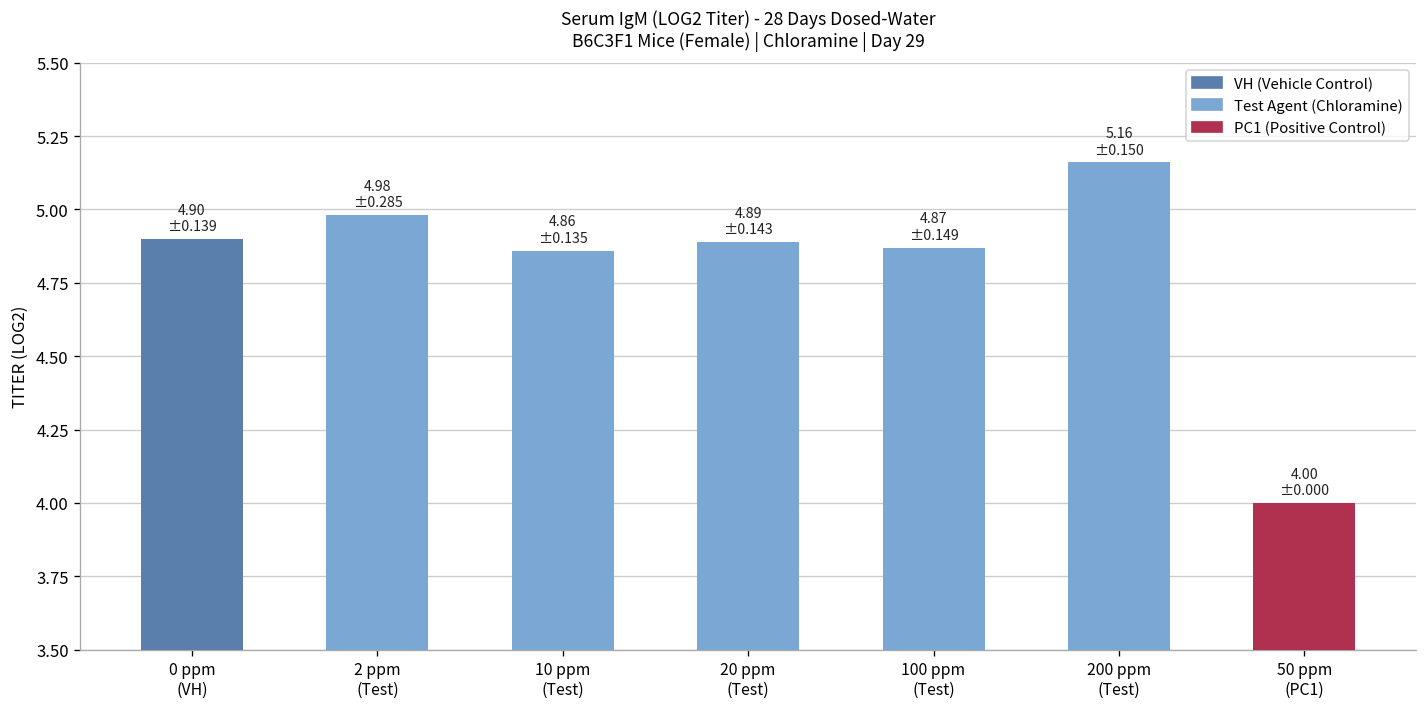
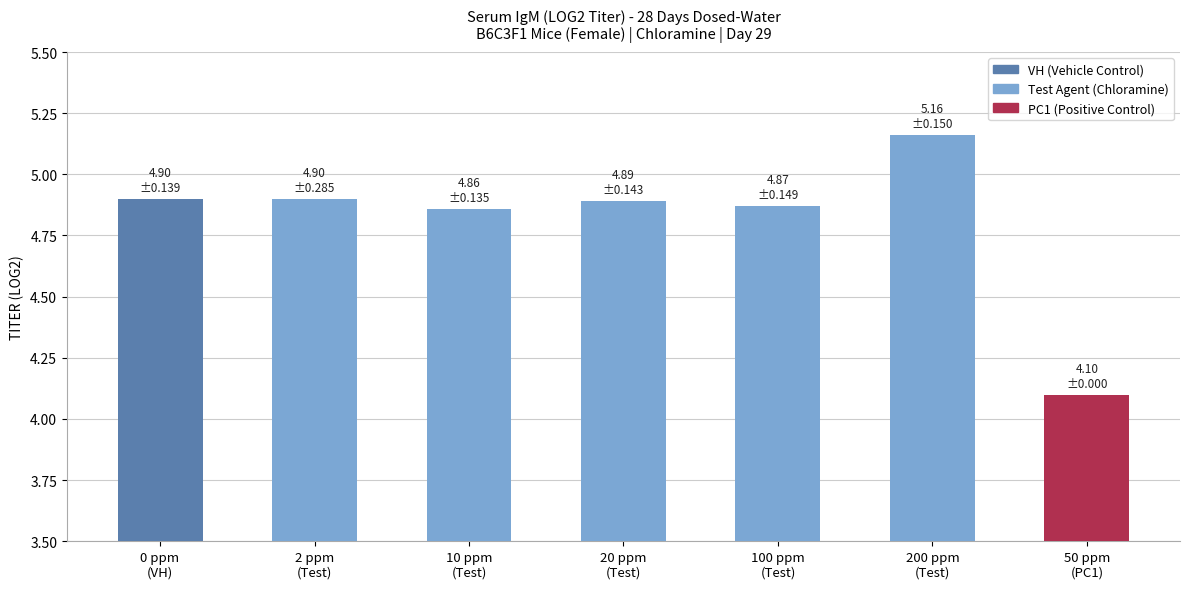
  {
    "0 ppm (VH)": 4.90,
-   "2 ppm (Test)": 4.98,
+   "2 ppm (Test)": 4.90,
    "10 ppm (Test)": 4.86,
    "20 ppm (Test)": 4.89,
    "100 ppm (Test)": 4.87,
    "200 ppm (Test)": 5.16,
-   "50 ppm (PC1)": 4.00
+   "50 ppm (PC1)": 4.10
  }
